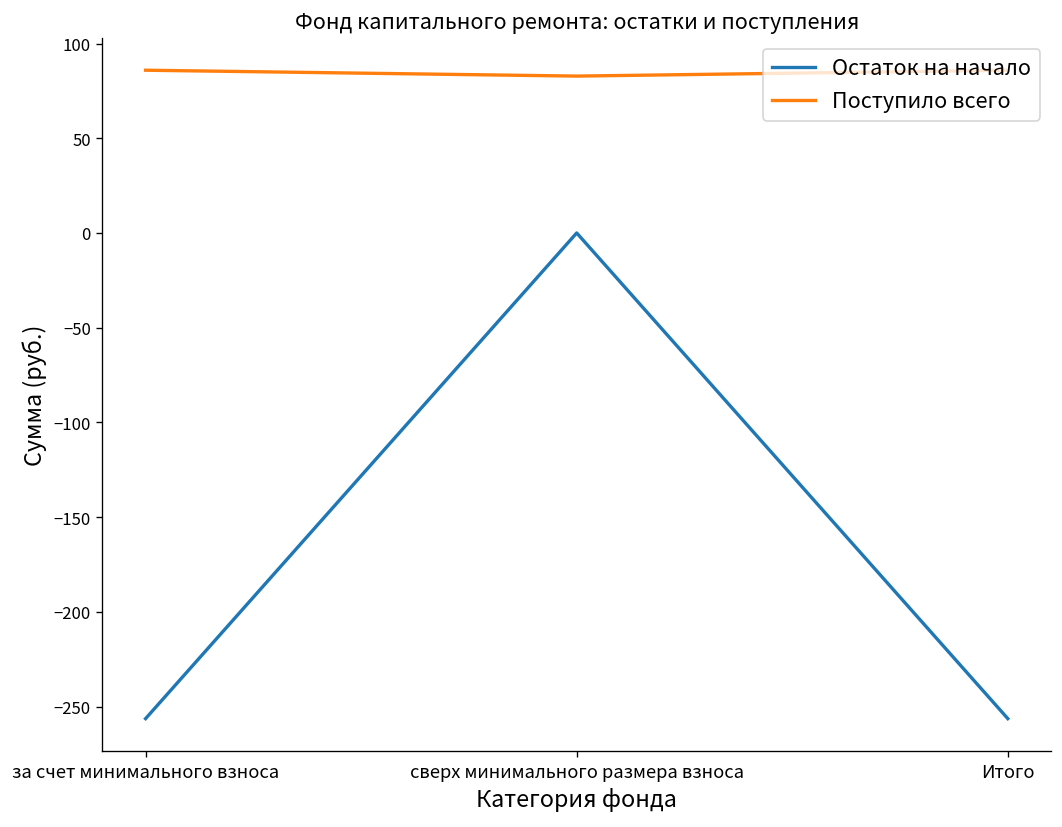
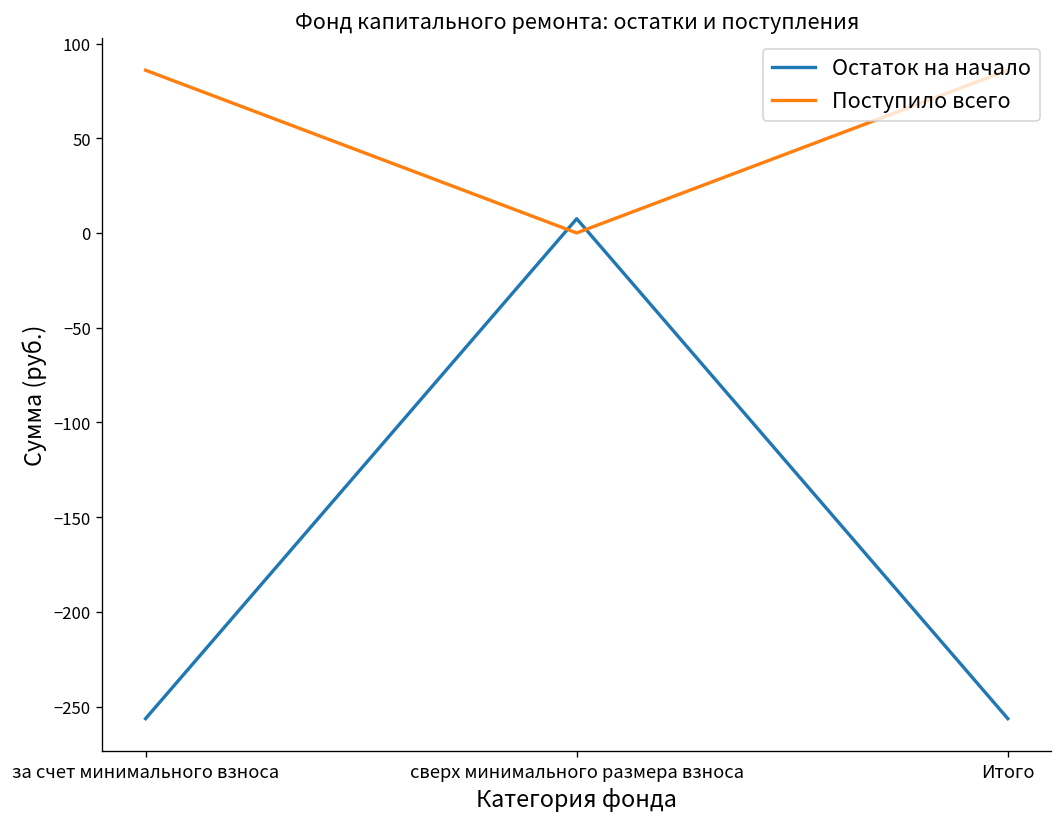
  {
    "Остаток на начало": {
      "за счет минимального взноса": -256,
-     "сверх минимального размера взноса": 0,
+     "сверх минимального размера взноса": 8,
      "Итого": -256
    },
    "Поступило всего": {
      "за счет минимального взноса": 86,
-     "сверх минимального размера взноса": 83
+     "сверх минимального размера взноса": 0
    }
  }
